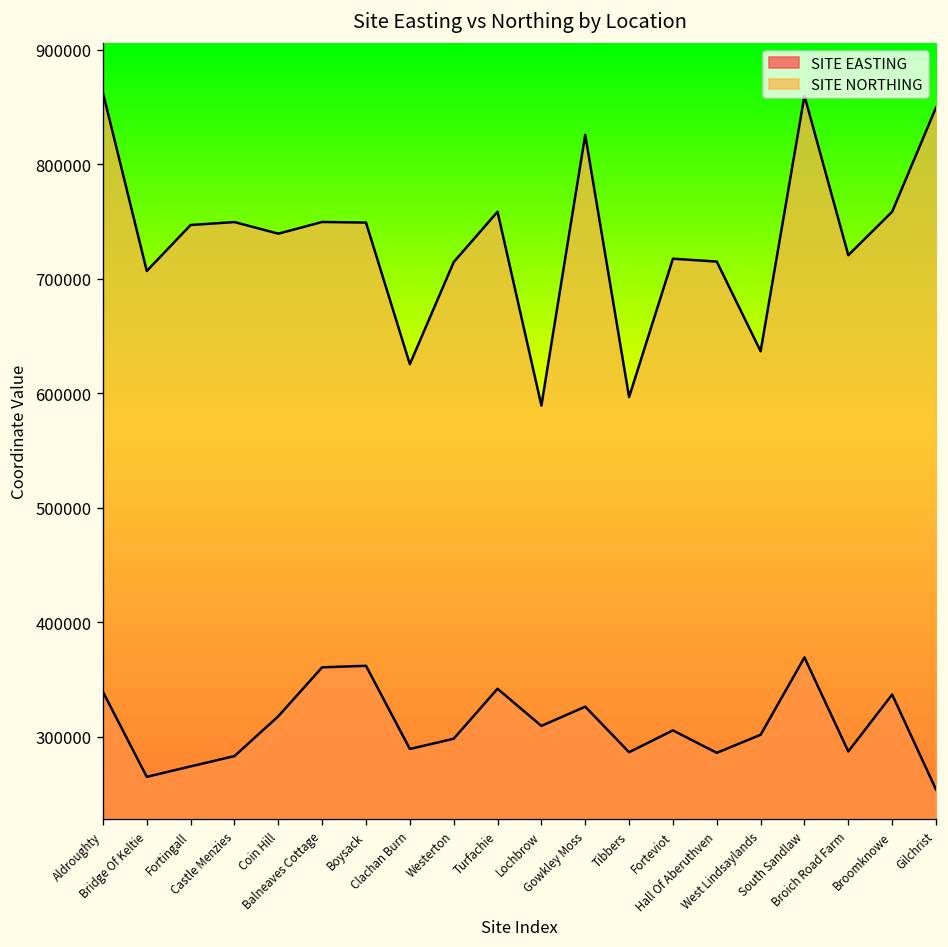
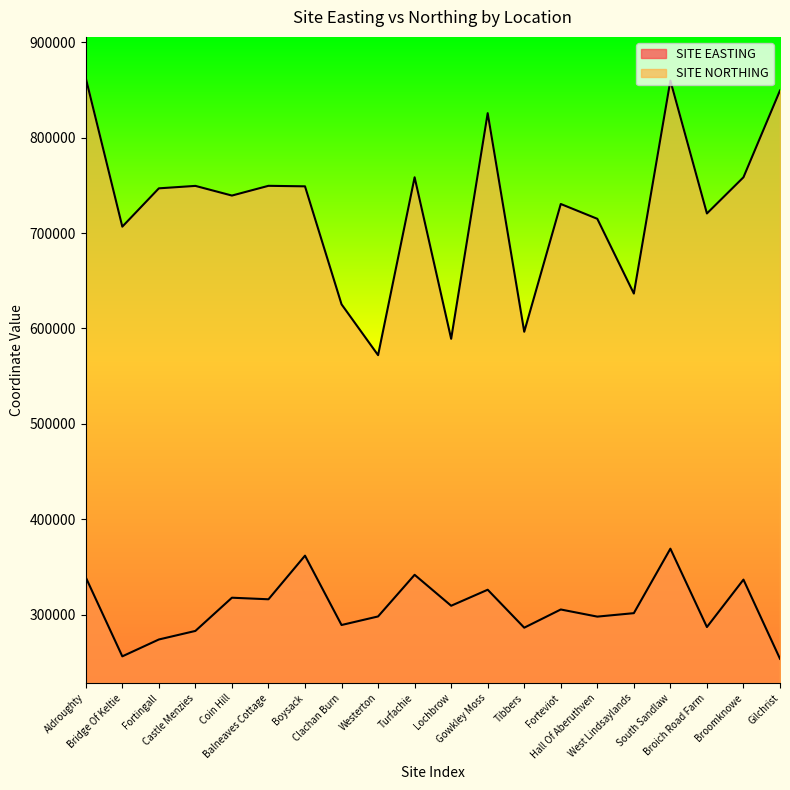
  {
    "SITE EASTING": {
      "Aldroughty": 340000,
-     "Bridge Of Keltie": 265000,
+     "Bridge Of Keltie": 256000,
      "Fortingall": 270000,
      "Castle Menzies": 280000,
      "Coin Hill": 320000,
-     "Balneaves Cottage": 360000,
+     "Balneaves Cottage": 320000,
      "Boysack": 360000,
      "Clachan Burn": 290000,
      "Westerton": 300000,
      "Turfachie": 340000,
      "Lochbrow": 310000,
      "Gowkley Moss": 330000,
      "Tibbers": 290000,
      "Forteviot": 310000,
-     "Hall Of Aberuthven": 290000,
+     "Hall Of Aberuthven": 300000,
      "West Lindsaylands": 300000,
      "South Sandlaw": 370000,
      "Broich Road Farm": 290000,
      "Broomknowe": 340000,
      "Gilchrist": 250000
    },
    "SITE NORTHING": {
      "Aldroughty": 860000,
      "Bridge Of Keltie": 710000,
      "Fortingall": 750000,
      "Castle Menzies": 750000,
      "Coin Hill": 740000,
      "Balneaves Cottage": 750000,
      "Boysack": 750000,
      "Clachan Burn": 630000,
-     "Westerton": 710000,
+     "Westerton": 570000,
      "Turfachie": 760000,
      "Lochbrow": 590000,
      "Gowkley Moss": 830000,
      "Tibbers": 600000,
-     "Forteviot": 720000,
+     "Forteviot": 730000,
      "Hall Of Aberuthven": 710000,
      "West Lindsaylands": 640000,
      "Broich Road Farm": 720000,
      "Broomknowe": 760000,
      "Gilchrist": 850000
    }
  }
